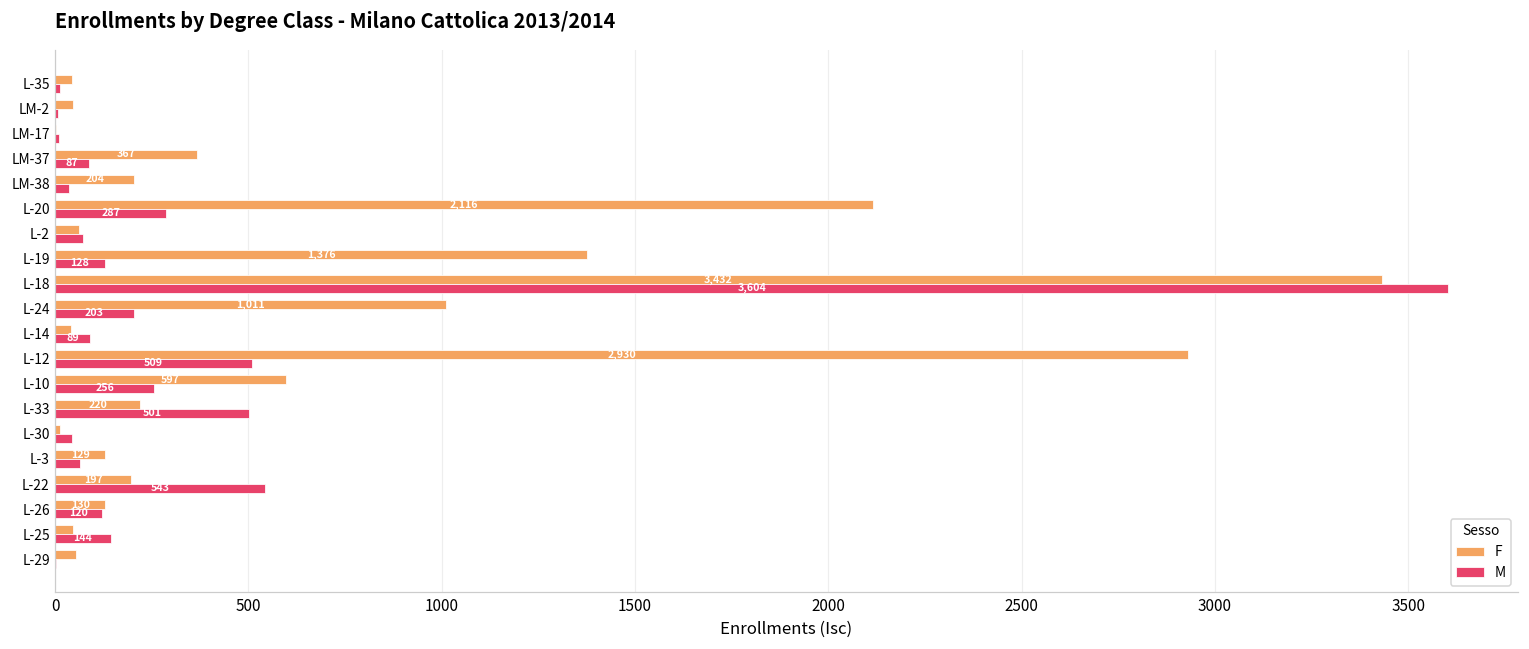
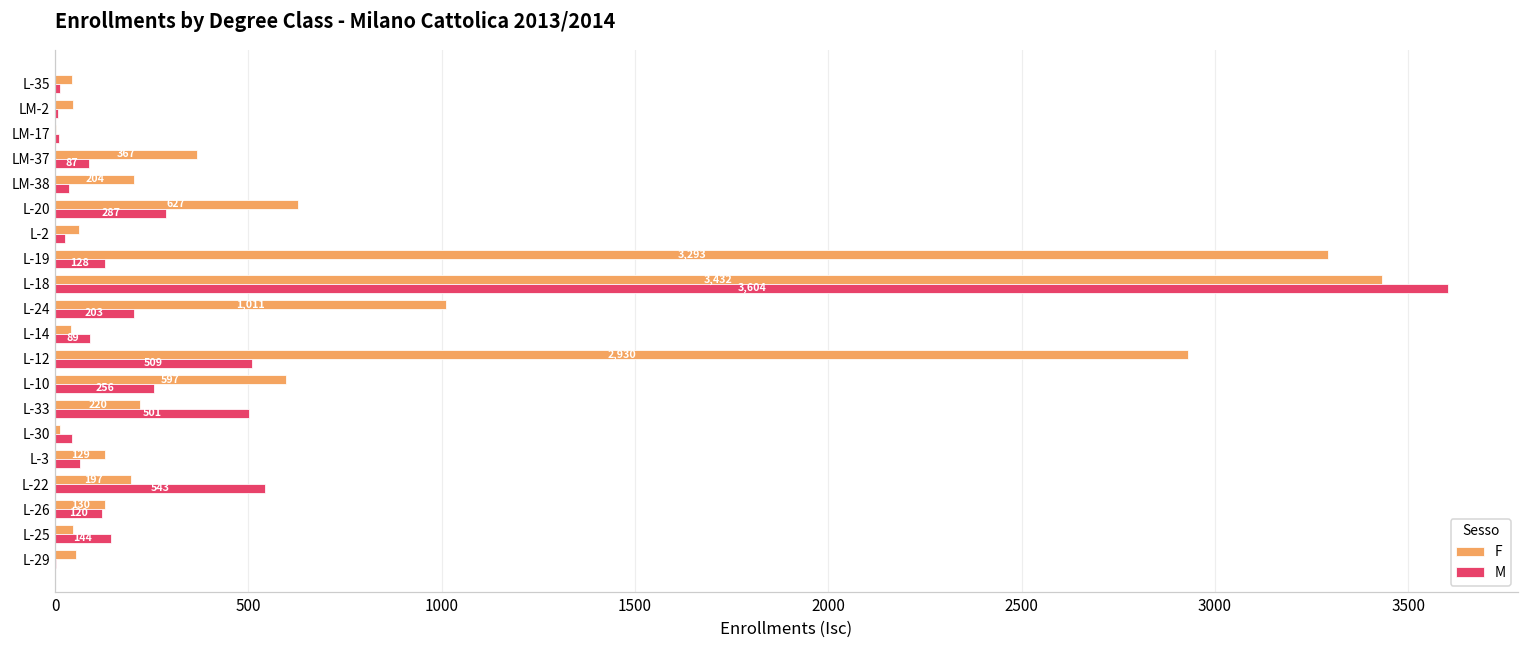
  {
    "F": {
      "LM-37": "367",
      "LM-38": "204",
-     "L-20": "2,116",
-     "L-19": "1,376",
+     "L-20": "627",
+     "L-19": "3,293",
      "L-18": "3,432",
      "L-24": "1,011",
      "L-12": "2,930",
      "L-10": "597",
      "L-33": "220",
      "L-3": "129",
      "L-22": "197"
    },
    "M": {
      "L-35": "10",
      "LM-2": "10",
      "LM-17": "10",
      "LM-38": "40",
-     "L-2": "70",
+     "L-2": "30",
      "L-30": "40",
      "L-3": "70"
    }
  }
